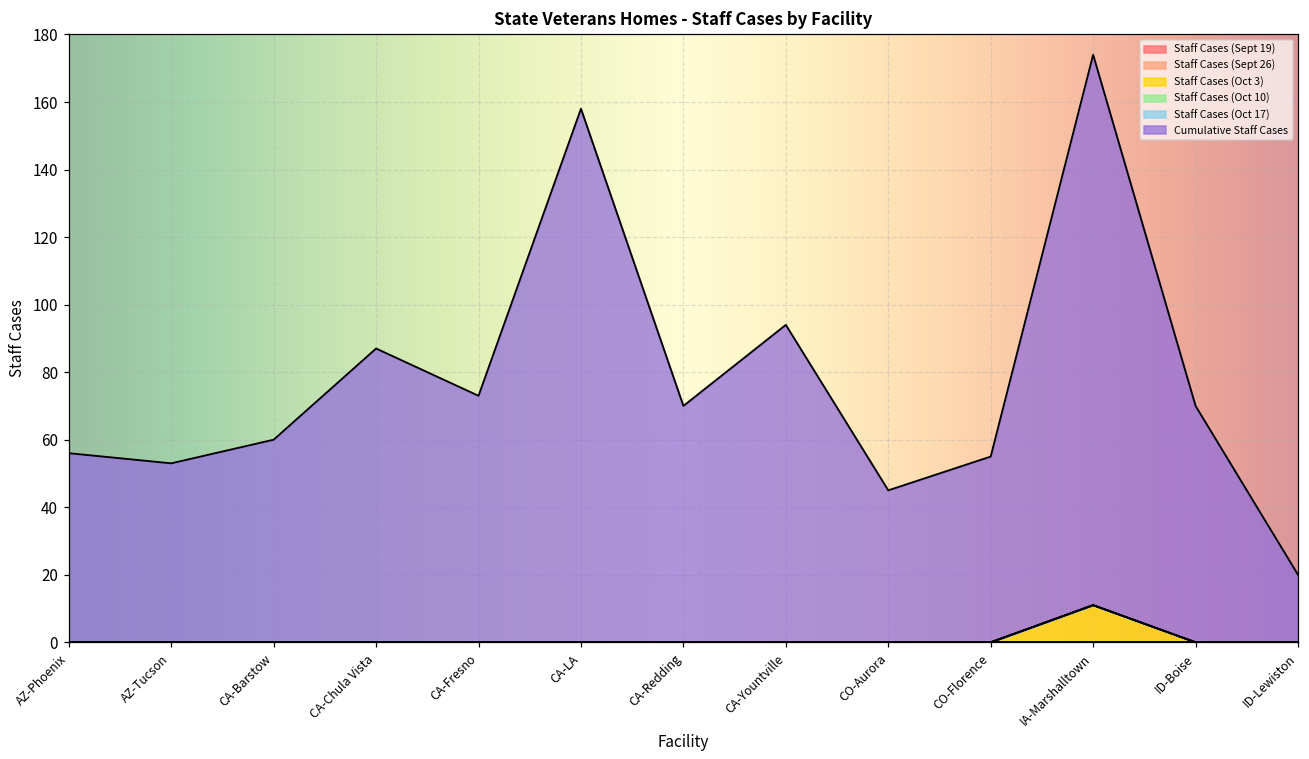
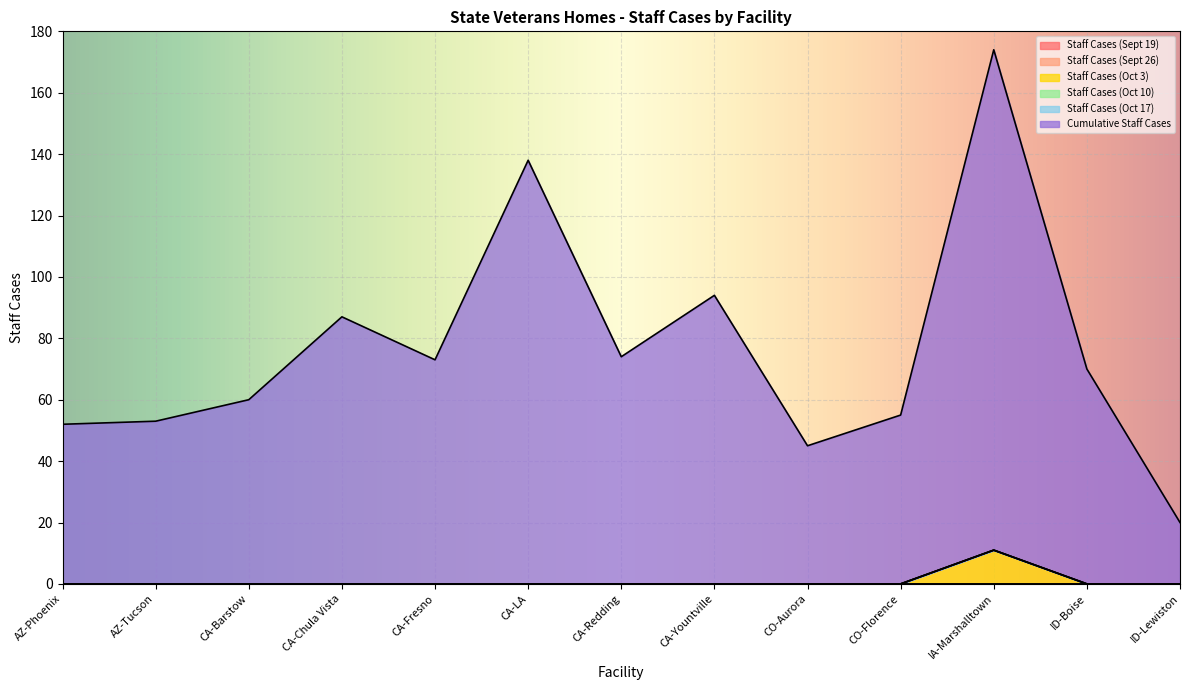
  {
    "Staff Cases (Sept 26)": {
      "IA-Marshalltown": 0
    },
    "Staff Cases (Oct 17)": {
      "IA-Marshalltown": 11
    },
    "Cumulative Staff Cases": {
-     "AZ-Phoenix": 56,
+     "AZ-Phoenix": 52,
      "AZ-Tucson": 53,
      "CA-Barstow": 60,
      "CA-Chula Vista": 87,
      "CA-Fresno": 73,
-     "CA-LA": 158,
-     "CA-Redding": 70,
+     "CA-LA": 138,
+     "CA-Redding": 74,
      "CA-Yountville": 94,
      "CO-Aurora": 45,
      "CO-Florence": 55,
      "IA-Marshalltown": 163,
      "ID-Boise": 70,
      "ID-Lewiston": 20
    }
  }
